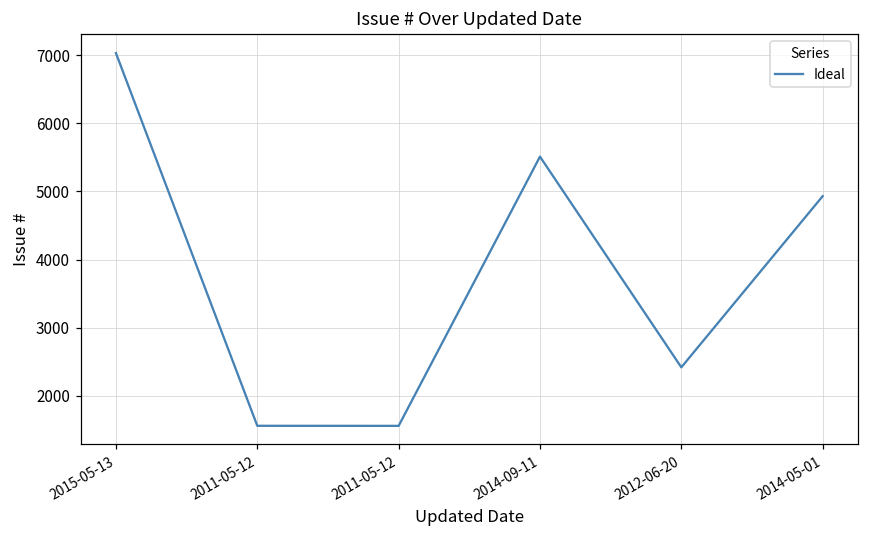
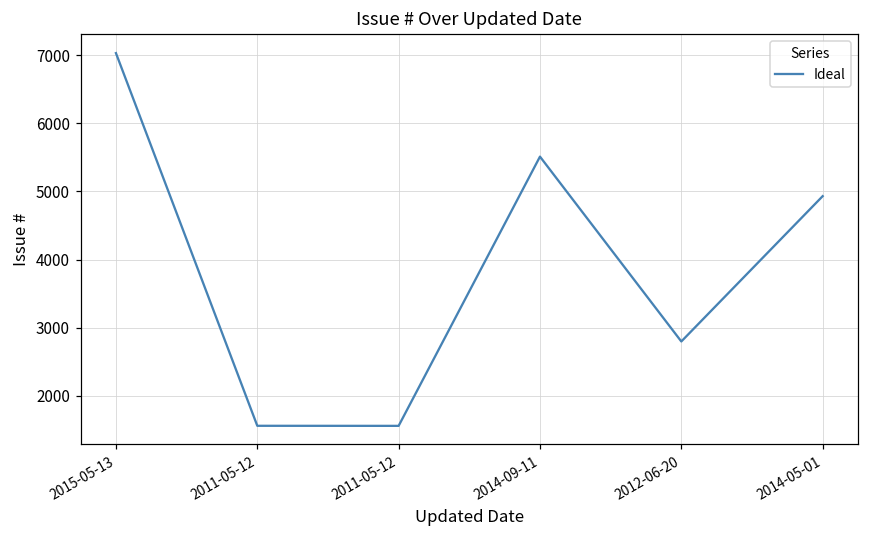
  {
    "2015-05-13": 7000,
    "2014-09-11": 5500,
-   "2012-06-20": 2400,
+   "2012-06-20": 2800,
    "2014-05-01": 4900
  }
